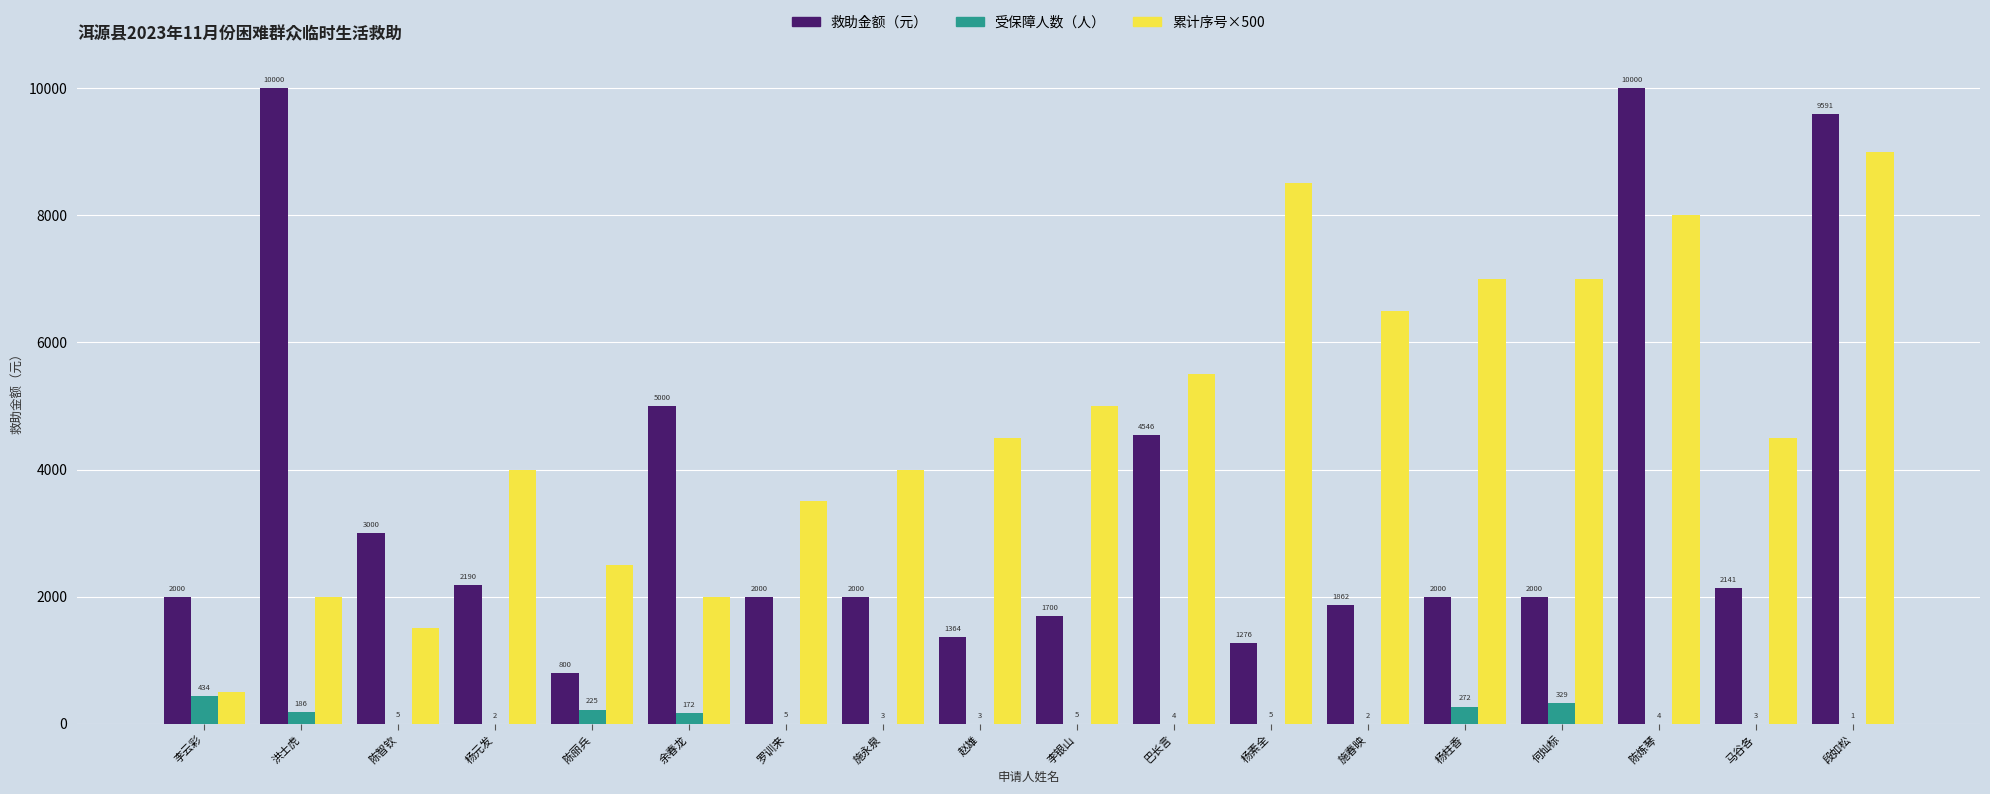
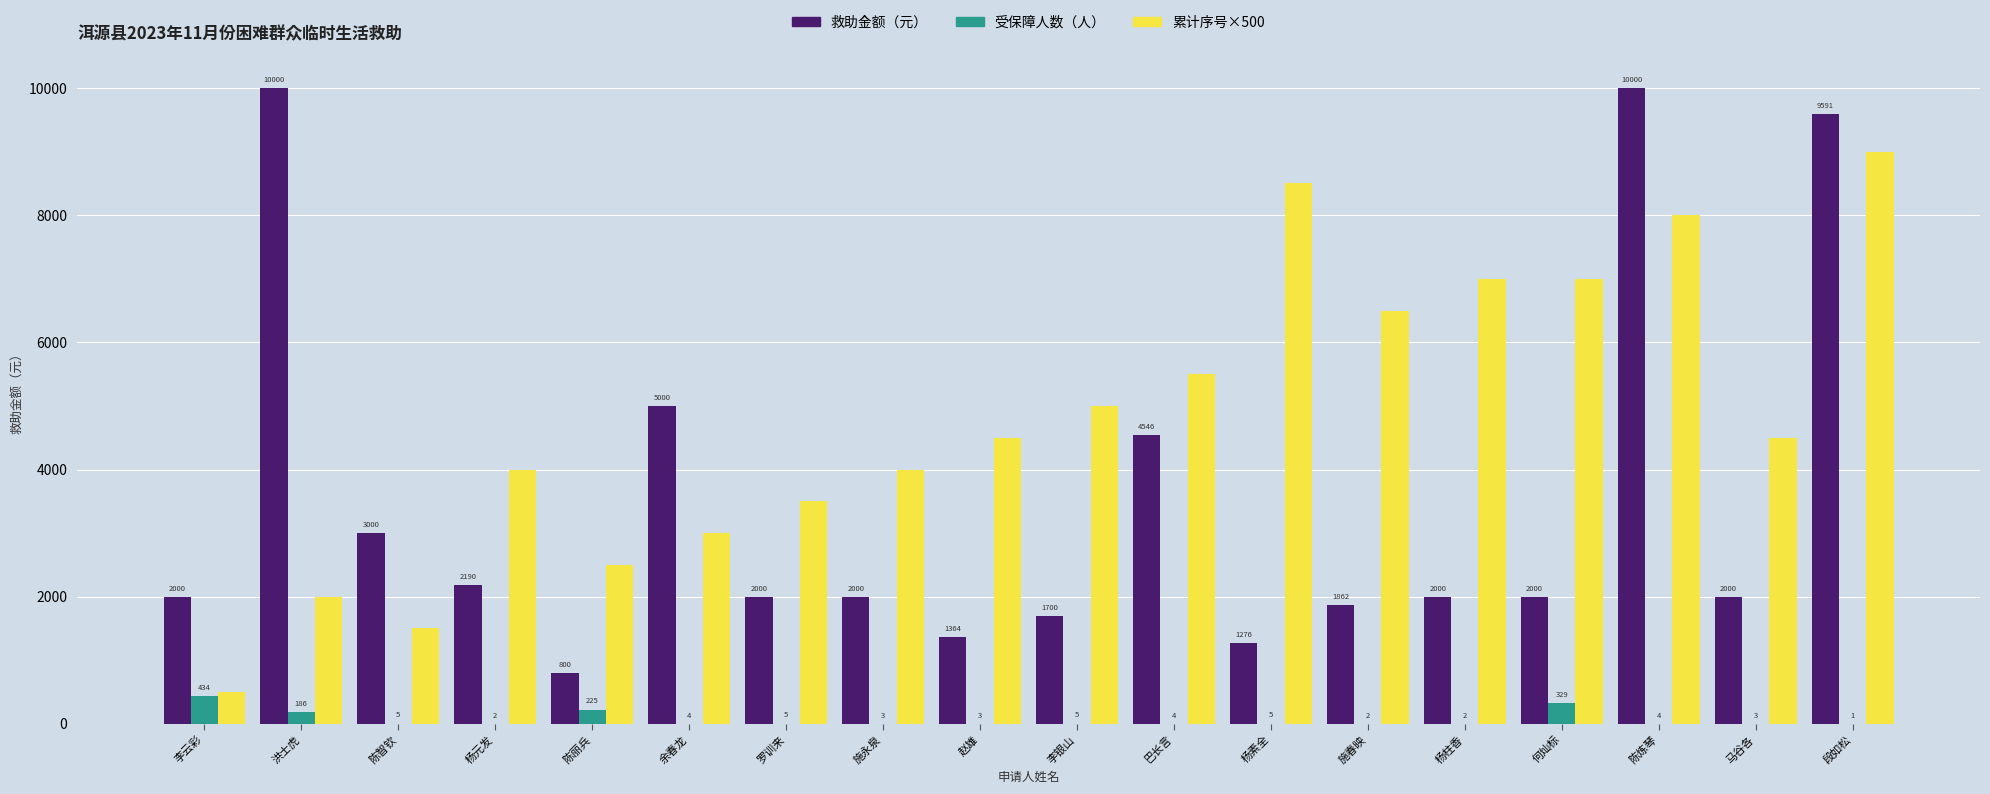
  {
    "救助金额（元）": {
      "李云彩": 2000,
      "洪士虎": 10000,
      "陈智钦": 3000,
      "杨元发": 2190,
      "陈丽兵": 800,
      "余春龙": 5000,
      "罗训来": 2000,
      "施永泉": 2000,
      "赵雄": 1364,
      "李银山": 1700,
      "巴长言": 4546,
      "杨素全": 1276,
      "施春映": 1862,
      "杨柱香": 2000,
      "何灿标": 2000,
      "陈炼琴": 10000,
-     "马谷各": 2141,
+     "马谷各": 2000,
      "段如松": 9591
    },
    "受保障人数（人）": {
      "李云彩": 434,
      "洪士虎": 186,
      "陈智钦": 5,
      "杨元发": 2,
      "陈丽兵": 225,
-     "余春龙": 172,
+     "余春龙": 4,
      "罗训来": 5,
      "施永泉": 3,
      "赵雄": 3,
      "李银山": 5,
      "巴长言": 4,
      "杨素全": 5,
      "施春映": 2,
-     "杨柱香": 272,
+     "杨柱香": 2,
      "何灿标": 329,
      "陈炼琴": 4,
      "马谷各": 3,
      "段如松": 1
    },
    "累计序号×500": {
      "李云彩": 500,
      "洪士虎": 2000,
      "陈智钦": 1500,
      "杨元发": 4000,
      "陈丽兵": 2500,
-     "余春龙": 2000,
+     "余春龙": 3000,
      "罗训来": 3500,
      "施永泉": 4000,
      "赵雄": 4500,
      "李银山": 5000,
      "巴长言": 5500,
      "杨素全": 8500,
      "施春映": 6500,
      "杨柱香": 7000,
      "何灿标": 7000,
      "陈炼琴": 8000,
      "马谷各": 4500,
      "段如松": 9000
    }
  }
